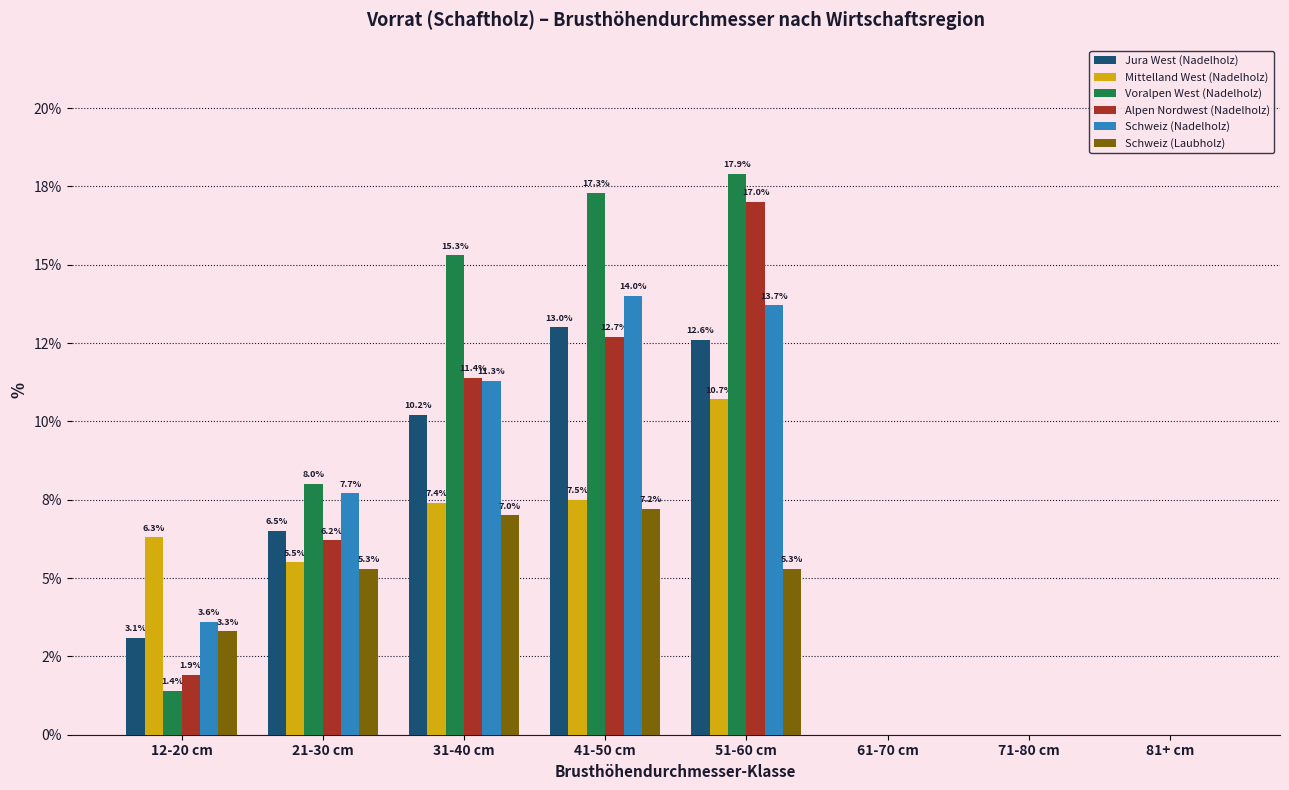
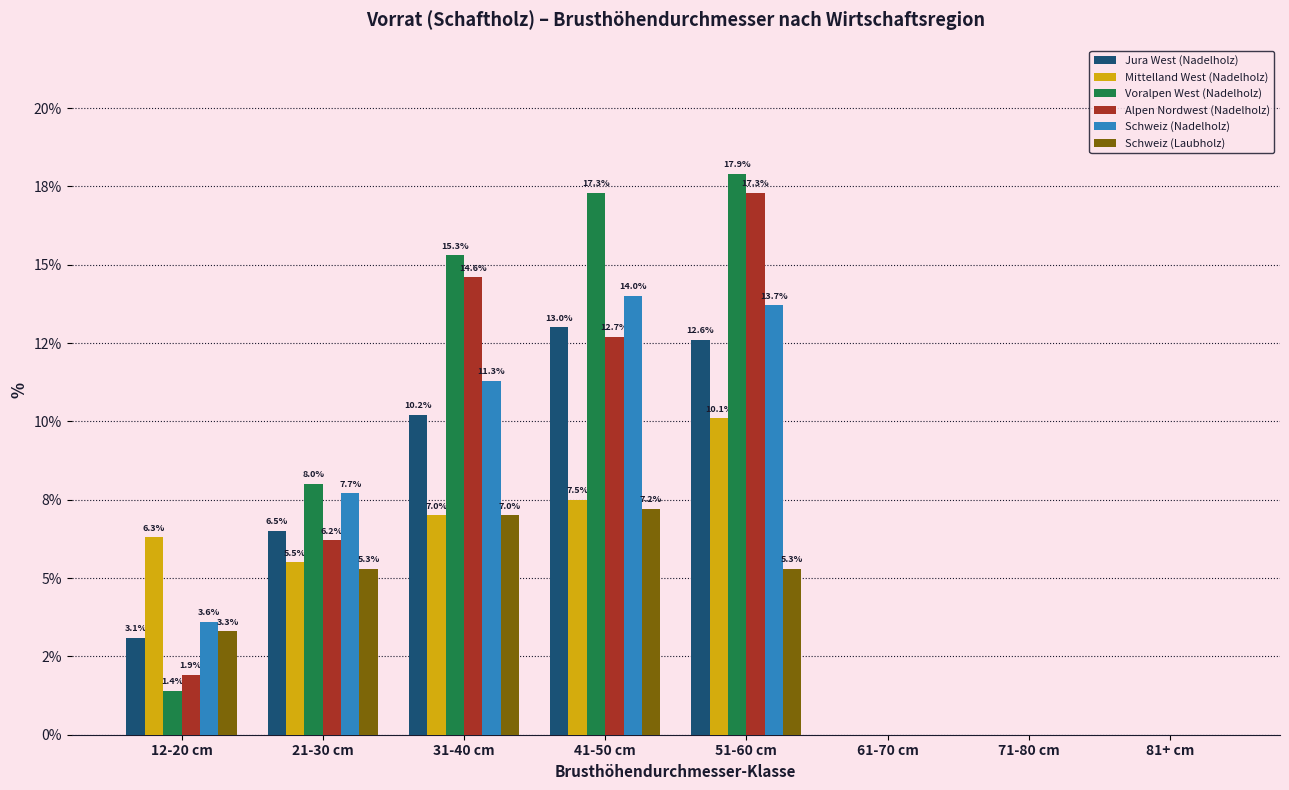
  {
    "Jura West (Nadelholz)": {
      "12-20 cm": "3.1%",
      "21-30 cm": "6.5%",
      "31-40 cm": "10.2%",
      "41-50 cm": "13.0%",
      "51-60 cm": "12.6%"
    },
    "Mittelland West (Nadelholz)": {
      "12-20 cm": "6.3%",
      "21-30 cm": "5.5%",
-     "31-40 cm": "7.4%",
+     "31-40 cm": "7.0%",
      "41-50 cm": "7.5%",
-     "51-60 cm": "10.7%"
+     "51-60 cm": "10.1%"
    },
    "Voralpen West (Nadelholz)": {
      "12-20 cm": "1.4%",
      "21-30 cm": "8.0%",
      "31-40 cm": "15.3%",
      "41-50 cm": "17.3%",
      "51-60 cm": "17.9%"
    },
    "Alpen Nordwest (Nadelholz)": {
      "12-20 cm": "1.9%",
      "21-30 cm": "6.2%",
-     "31-40 cm": "11.4%",
+     "31-40 cm": "14.6%",
      "41-50 cm": "12.7%",
-     "51-60 cm": "17.0%"
+     "51-60 cm": "17.3%"
    },
    "Schweiz (Nadelholz)": {
      "12-20 cm": "3.6%",
      "21-30 cm": "7.7%",
      "31-40 cm": "11.3%",
      "41-50 cm": "14.0%",
      "51-60 cm": "13.7%"
    },
    "Schweiz (Laubholz)": {
      "12-20 cm": "3.3%",
      "21-30 cm": "5.3%",
      "31-40 cm": "7.0%",
      "41-50 cm": "7.2%",
      "51-60 cm": "5.3%"
    }
  }
